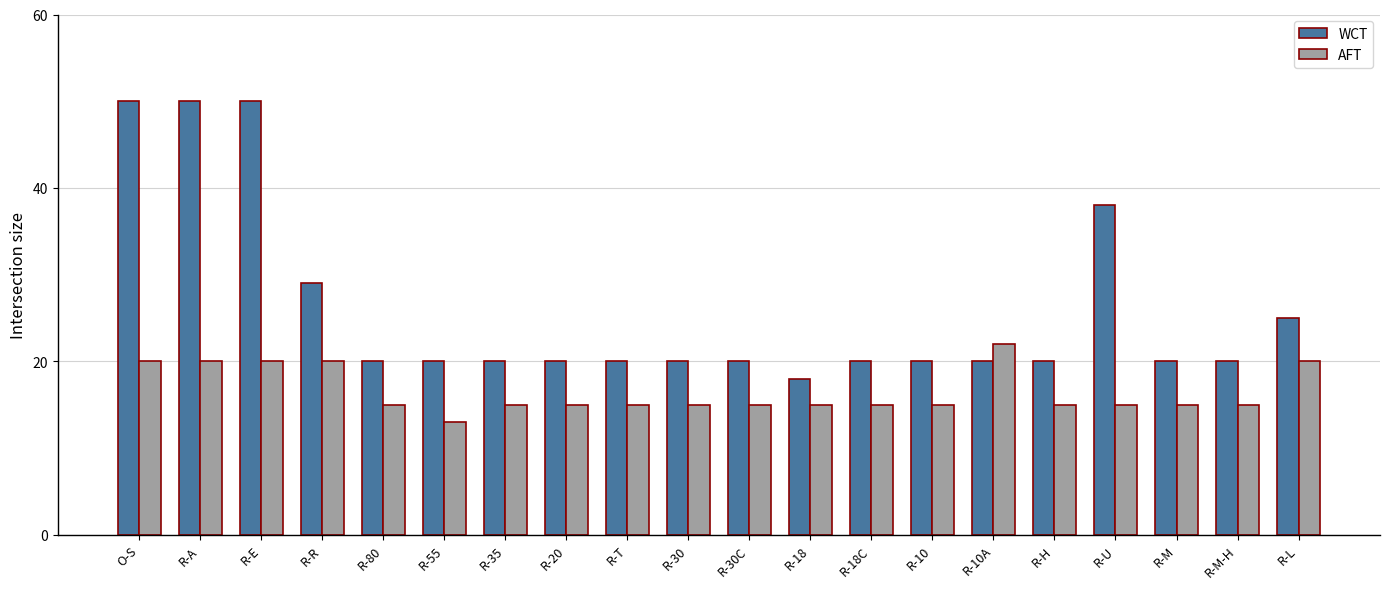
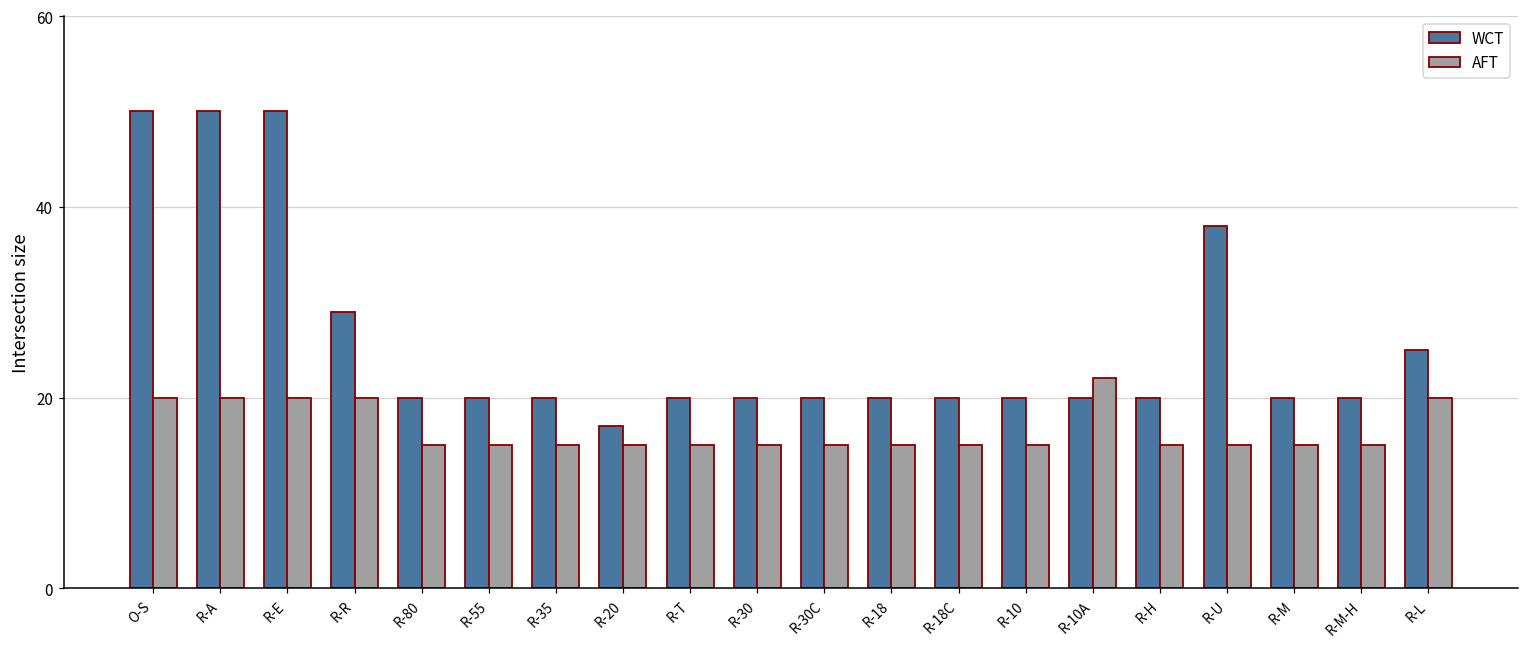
  {
    "WCT": {
      "O-S": 50,
      "R-A": 50,
      "R-E": 50,
      "R-R": 29,
      "R-80": 20,
      "R-55": 20,
      "R-35": 20,
-     "R-20": 20,
+     "R-20": 17,
      "R-T": 20,
      "R-30": 20,
      "R-30C": 20,
-     "R-18": 18,
+     "R-18": 20,
      "R-18C": 20,
      "R-10": 20,
      "R-10A": 20,
      "R-H": 20,
      "R-U": 38,
      "R-M": 20,
      "R-M-H": 20,
      "R-L": 25
    },
    "AFT": {
      "O-S": 20,
      "R-A": 20,
      "R-E": 20,
      "R-R": 20,
      "R-80": 15,
-     "R-55": 13,
+     "R-55": 15,
      "R-35": 15,
      "R-20": 15,
      "R-T": 15,
      "R-30": 15,
      "R-30C": 15,
      "R-18": 15,
      "R-18C": 15,
      "R-10": 15,
      "R-10A": 22,
      "R-H": 15,
      "R-U": 15,
      "R-M": 15,
      "R-M-H": 15,
      "R-L": 20
    }
  }
